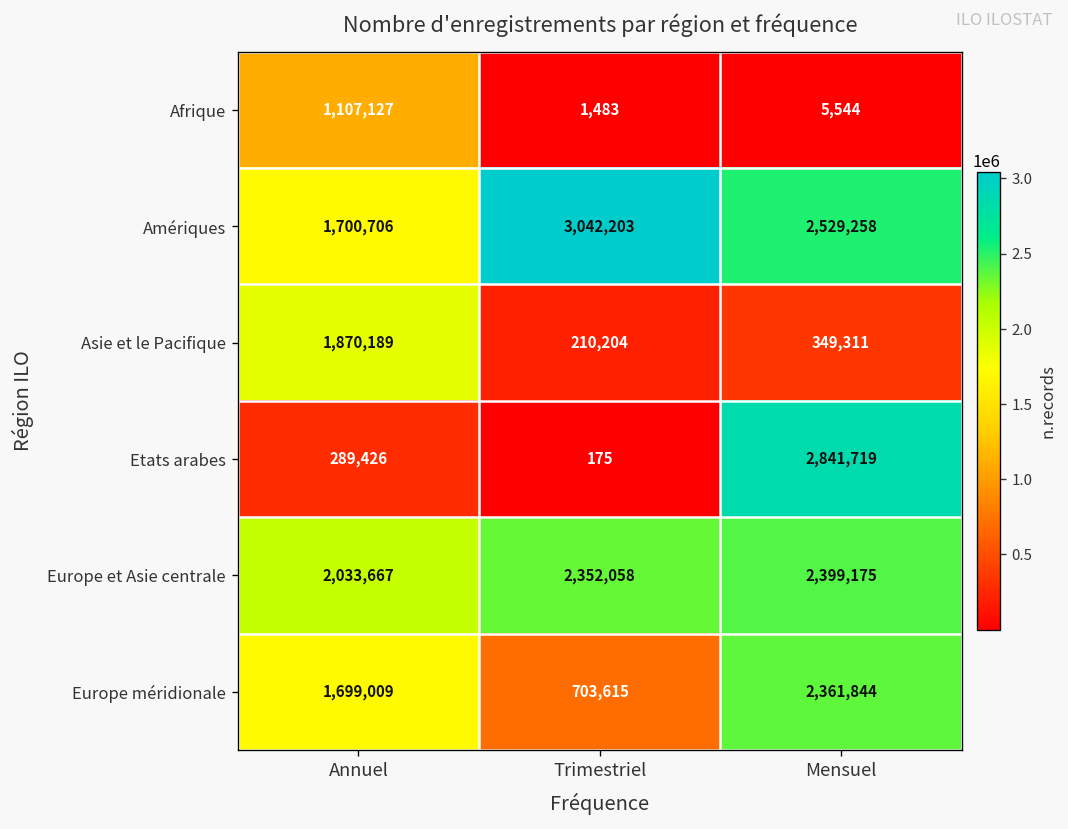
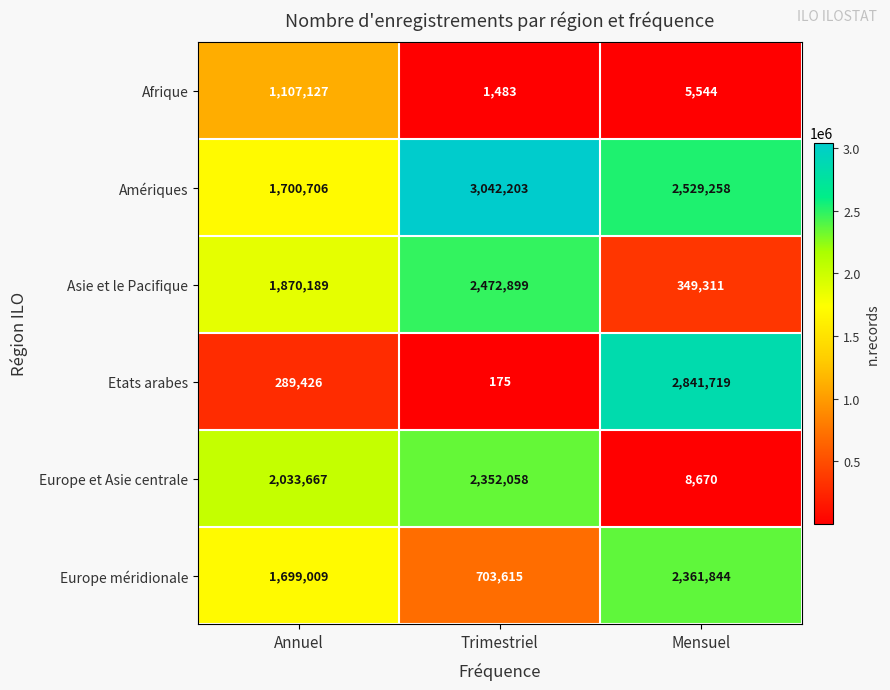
  {
    "Afrique": {
      "Annuel": "1,107,127",
      "Trimestriel": "1,483",
      "Mensuel": "5,544"
    },
    "Amériques": {
      "Annuel": "1,700,706",
      "Trimestriel": "3,042,203",
      "Mensuel": "2,529,258"
    },
    "Asie et le Pacifique": {
      "Annuel": "1,870,189",
-     "Trimestriel": "210,204",
+     "Trimestriel": "2,472,899",
      "Mensuel": "349,311"
    },
    "Etats arabes": {
      "Annuel": "289,426",
      "Trimestriel": "175",
      "Mensuel": "2,841,719"
    },
    "Europe et Asie centrale": {
      "Annuel": "2,033,667",
      "Trimestriel": "2,352,058",
-     "Mensuel": "2,399,175"
+     "Mensuel": "8,670"
    },
    "Europe méridionale": {
      "Annuel": "1,699,009",
      "Trimestriel": "703,615",
      "Mensuel": "2,361,844"
    }
  }
